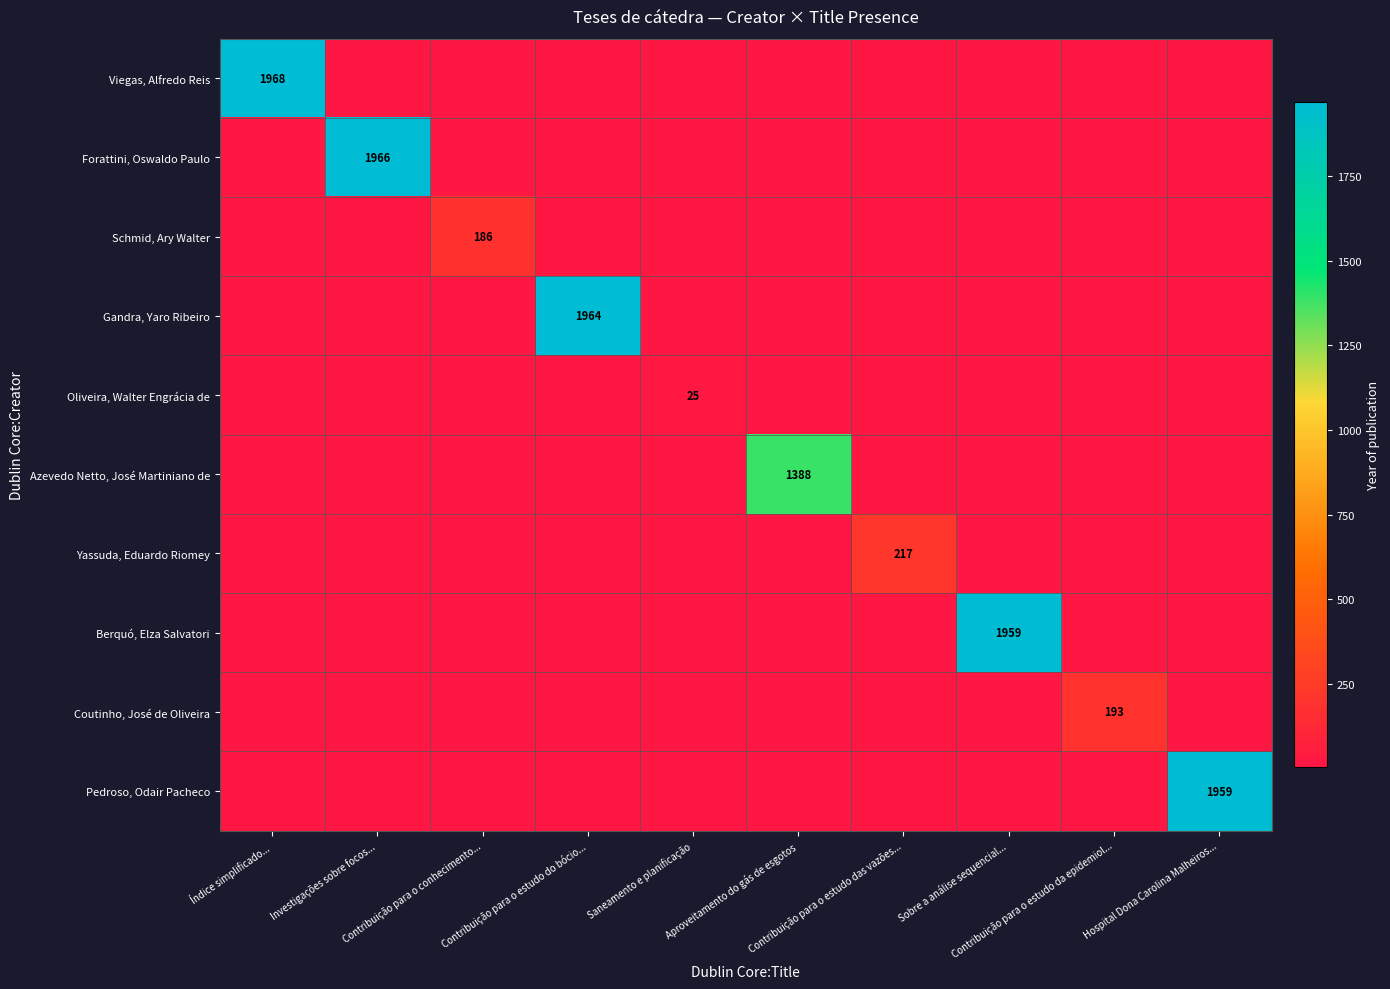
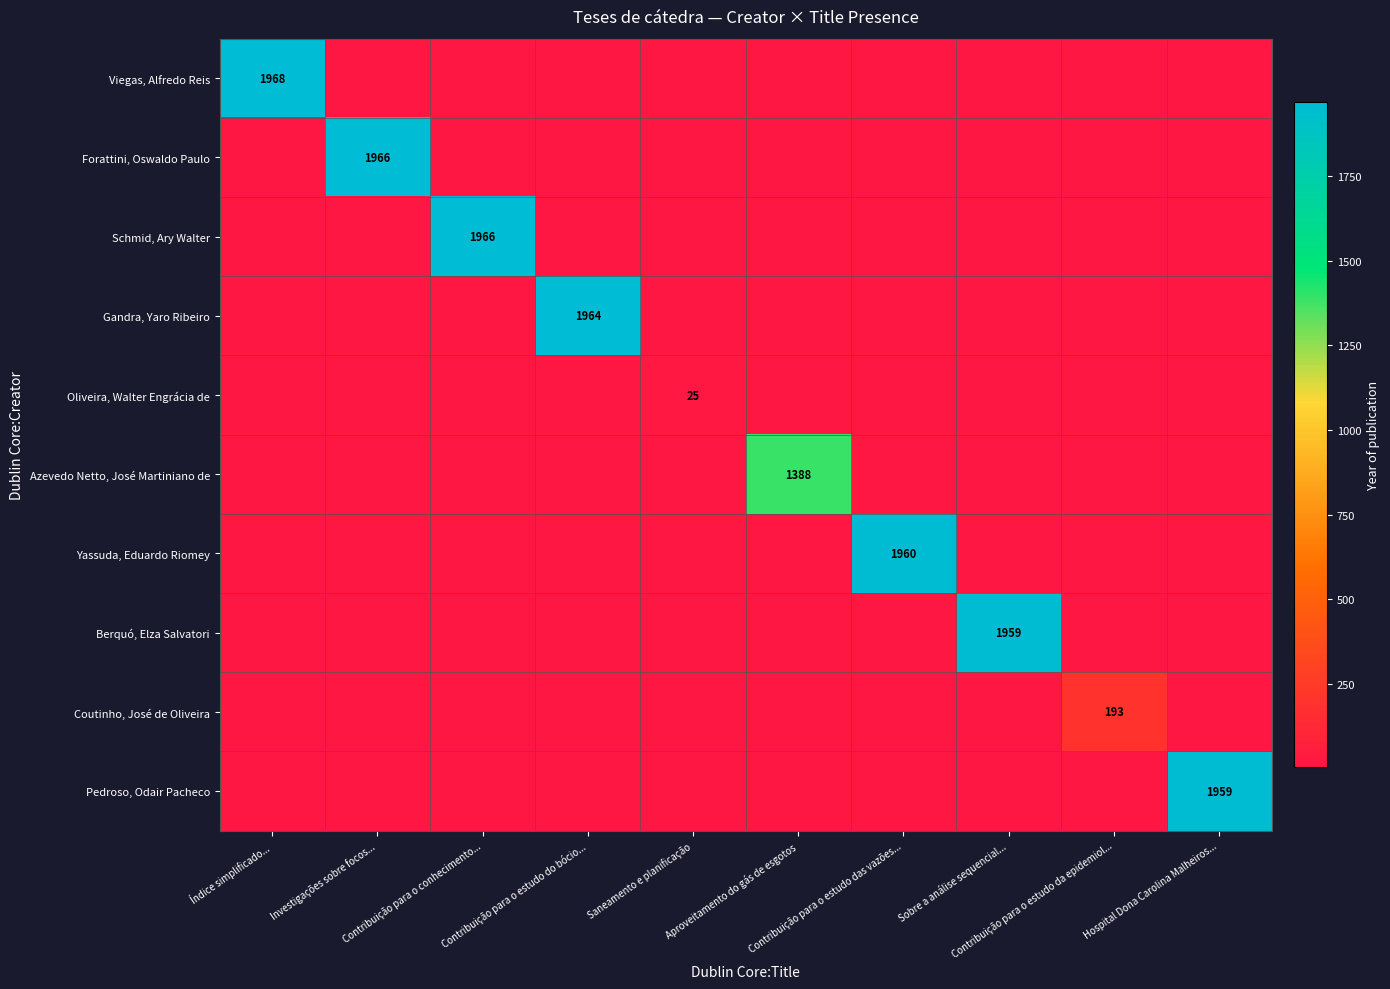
  {
    "Viegas, Alfredo Reis": {
      "Índice simplificado...": 1968
    },
    "Forattini, Oswaldo Paulo": {
      "Investigações sobre focos...": 1966
    },
    "Schmid, Ary Walter": {
-     "Contribuição para o conhecimento...": 186
+     "Contribuição para o conhecimento...": 1966
    },
    "Gandra, Yaro Ribeiro": {
      "Contribuição para o estudo do bócio...": 1964
    },
    "Oliveira, Walter Engrácia de": {
      "Saneamento e planificação": 25
    },
    "Azevedo Netto, José Martiniano de": {
      "Aproveitamento do gás de esgotos": 1388
    },
    "Yassuda, Eduardo Riomey": {
-     "Contribuição para o estudo das vazões...": 217
+     "Contribuição para o estudo das vazões...": 1960
    },
    "Berquó, Elza Salvatori": {
      "Sobre a análise sequencial...": 1959
    },
    "Coutinho, José de Oliveira": {
      "Contribuição para o estudo da epidemiol...": 193
    },
    "Pedroso, Odair Pacheco": {
      "Hospital Dona Carolina Malheiros...": 1959
    }
  }
